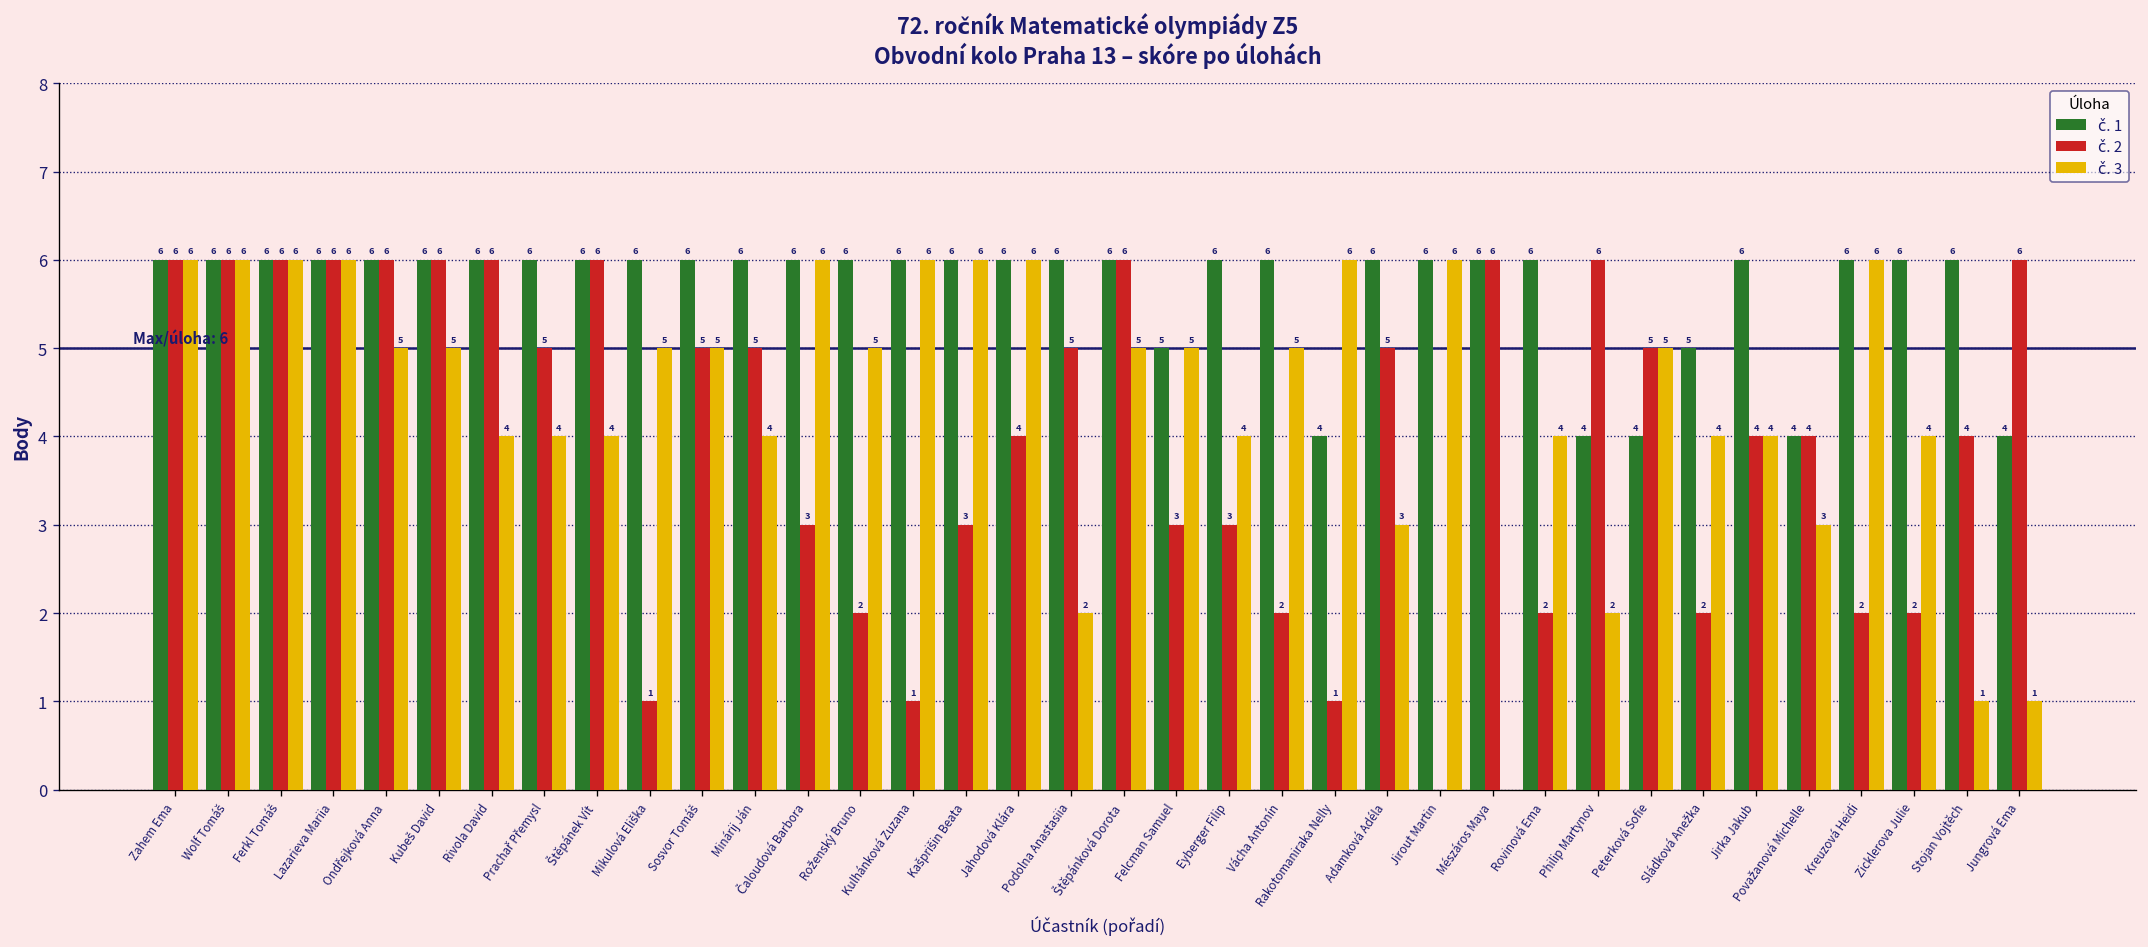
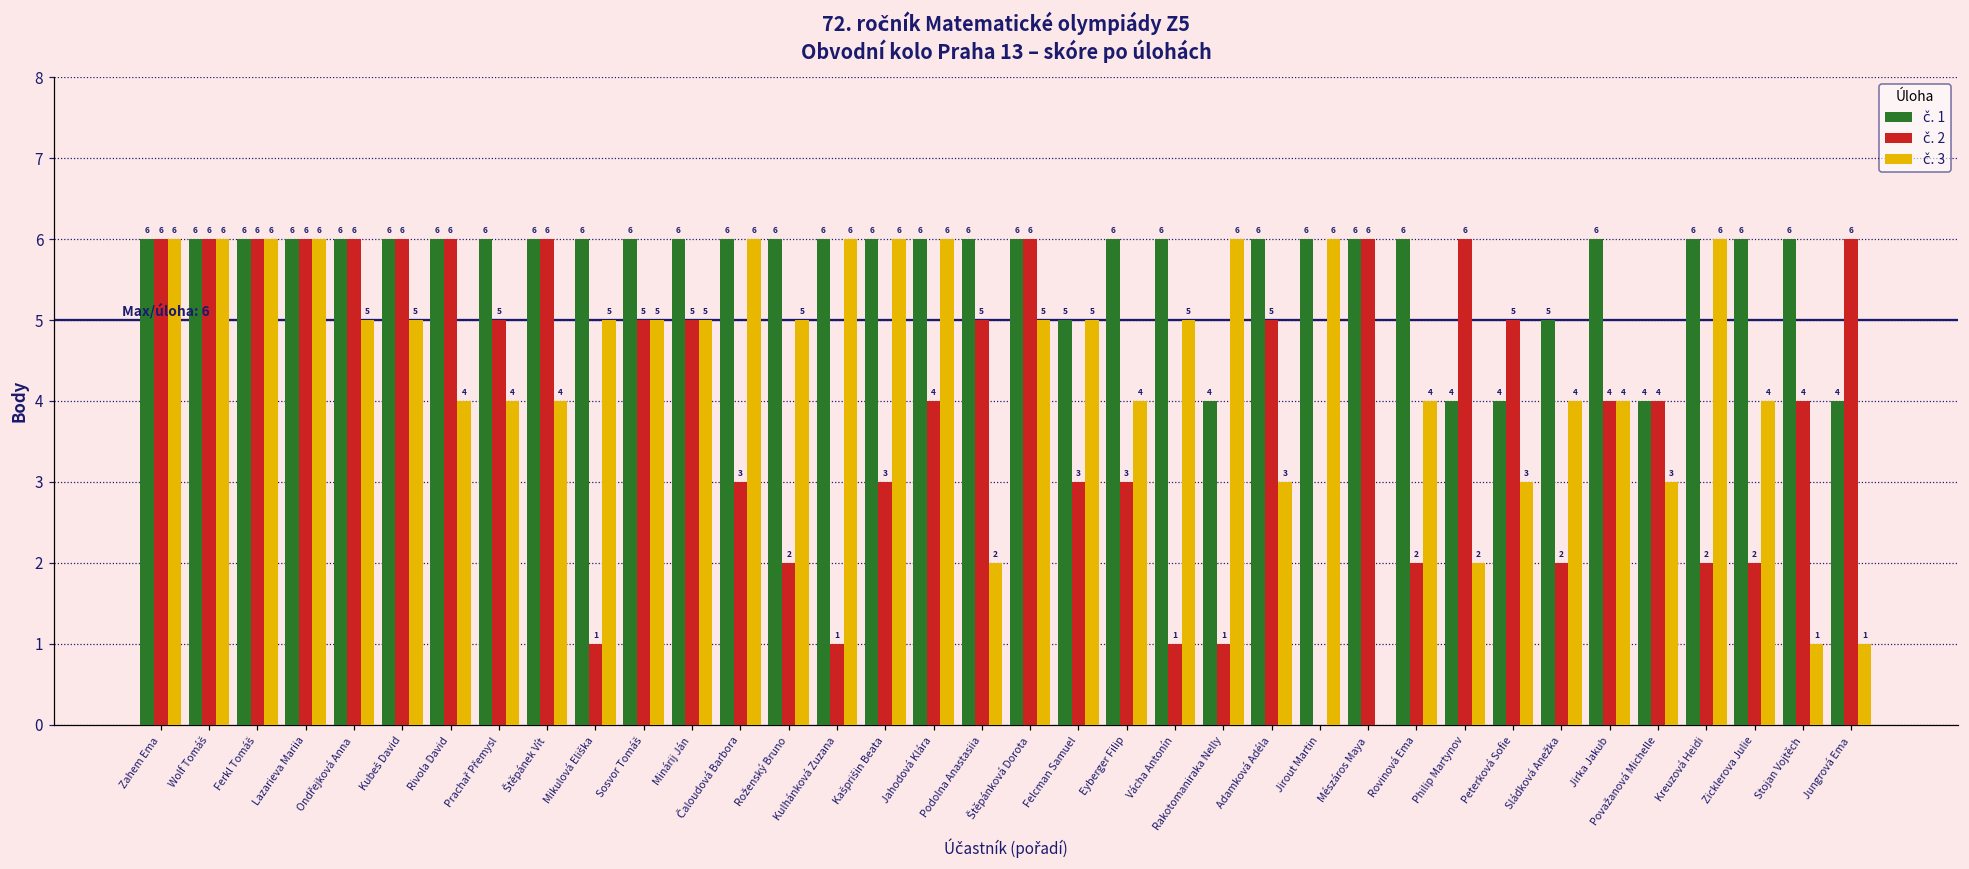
  {
    "č. 1": {
      "Zahem Ema": 6,
      "Wolf Tomáš": 6,
      "Ferkl Tomáš": 6,
      "Lazarieva Mariia": 6,
      "Ondřejková Anna": 6,
      "Kubeš David": 6,
      "Rivola David": 6,
      "Prachař Přemysl": 6,
      "Štěpánek Vít": 6,
      "Mikulová Eliška": 6,
      "Sosvor Tomáš": 6,
      "Minárij Ján": 6,
      "Čaloudová Barbora": 6,
      "Roženský Bruno": 6,
      "Kulhánková Zuzana": 6,
      "Kašprišin Beata": 6,
      "Jahodová Klára": 6,
      "Podolna Anastasiia": 6,
      "Štěpánková Dorota": 6,
      "Felcman Samuel": 5,
      "Eyberger Filip": 6,
      "Vácha Antonín": 6,
      "Rakotomaniraka Nelly": 4,
      "Adamková Adéla": 6,
      "Jirout Martin": 6,
      "Mészáros Maya": 6,
      "Rovinová Ema": 6,
      "Philip Martynov": 4,
      "Peterková Sofie": 4,
      "Sládková Anežka": 5,
      "Jirka Jakub": 6,
      "Považanová Michelle": 4,
      "Kreuzová Heidi": 6,
      "Zicklerova Julie": 6,
      "Stojan Vojtěch": 6,
      "Jungrová Ema": 4
    },
    "č. 2": {
      "Zahem Ema": 6,
      "Wolf Tomáš": 6,
      "Ferkl Tomáš": 6,
      "Lazarieva Mariia": 6,
      "Ondřejková Anna": 6,
      "Kubeš David": 6,
      "Rivola David": 6,
      "Prachař Přemysl": 5,
      "Štěpánek Vít": 6,
      "Mikulová Eliška": 1,
      "Sosvor Tomáš": 5,
      "Minárij Ján": 5,
      "Čaloudová Barbora": 3,
      "Roženský Bruno": 2,
      "Kulhánková Zuzana": 1,
      "Kašprišin Beata": 3,
      "Jahodová Klára": 4,
      "Podolna Anastasiia": 5,
      "Štěpánková Dorota": 6,
      "Felcman Samuel": 3,
      "Eyberger Filip": 3,
-     "Vácha Antonín": 2,
+     "Vácha Antonín": 1,
      "Rakotomaniraka Nelly": 1,
      "Adamková Adéla": 5,
      "Mészáros Maya": 6,
      "Rovinová Ema": 2,
      "Philip Martynov": 6,
      "Peterková Sofie": 5,
      "Sládková Anežka": 2,
      "Jirka Jakub": 4,
      "Považanová Michelle": 4,
      "Kreuzová Heidi": 2,
      "Zicklerova Julie": 2,
      "Stojan Vojtěch": 4,
      "Jungrová Ema": 6
    },
    "č. 3": {
      "Zahem Ema": 6,
      "Wolf Tomáš": 6,
      "Ferkl Tomáš": 6,
      "Lazarieva Mariia": 6,
      "Ondřejková Anna": 5,
      "Kubeš David": 5,
      "Rivola David": 4,
      "Prachař Přemysl": 4,
      "Štěpánek Vít": 4,
      "Mikulová Eliška": 5,
      "Sosvor Tomáš": 5,
-     "Minárij Ján": 4,
+     "Minárij Ján": 5,
      "Čaloudová Barbora": 6,
      "Roženský Bruno": 5,
      "Kulhánková Zuzana": 6,
      "Kašprišin Beata": 6,
      "Jahodová Klára": 6,
      "Podolna Anastasiia": 2,
      "Štěpánková Dorota": 5,
      "Felcman Samuel": 5,
      "Eyberger Filip": 4,
      "Vácha Antonín": 5,
      "Rakotomaniraka Nelly": 6,
      "Adamková Adéla": 3,
      "Jirout Martin": 6,
      "Rovinová Ema": 4,
      "Philip Martynov": 2,
-     "Peterková Sofie": 5,
+     "Peterková Sofie": 3,
      "Sládková Anežka": 4,
      "Jirka Jakub": 4,
      "Považanová Michelle": 3,
      "Kreuzová Heidi": 6,
      "Zicklerova Julie": 4,
      "Stojan Vojtěch": 1,
      "Jungrová Ema": 1
    }
  }
